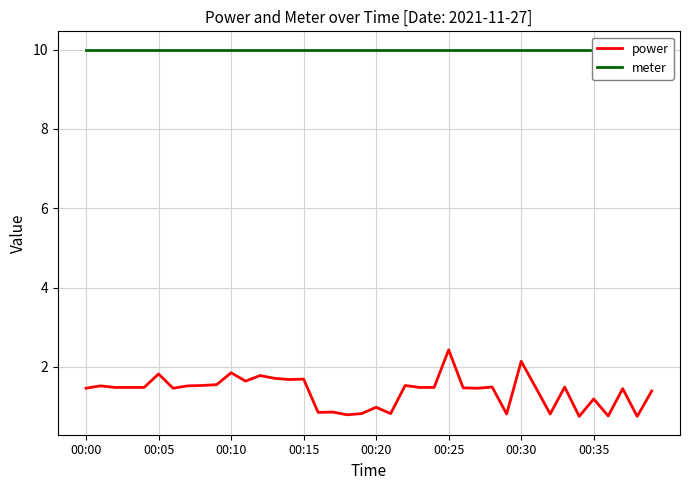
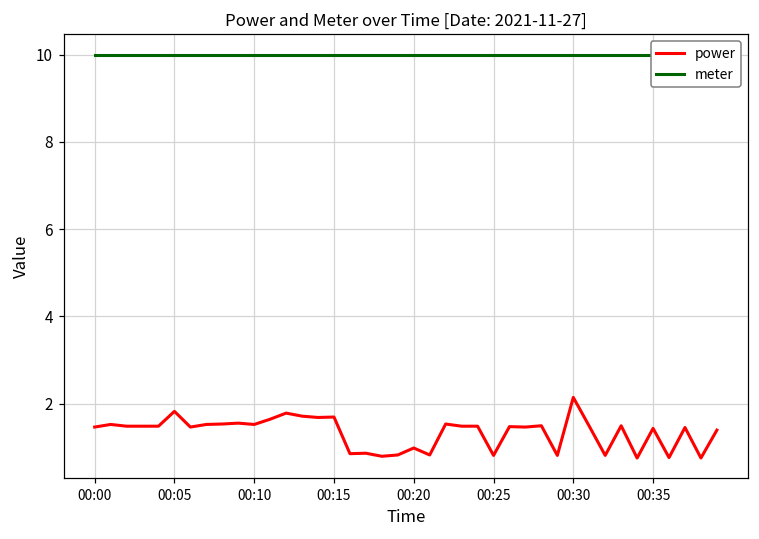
  {
    "power": {
      "00:00": 1.5,
      "00:05": 1.8,
-     "00:10": 1.9,
+     "00:10": 1.5,
      "00:15": 1.7,
      "00:20": 1.0,
-     "00:25": 2.4,
+     "00:25": 0.8,
      "00:30": 2.1,
-     "00:35": 1.2
+     "00:35": 1.4
    },
    "meter": {
      "00:00": 10.0,
      "00:05": 10.0,
      "00:10": 10.0,
      "00:15": 10.0,
      "00:20": 10.0,
      "00:25": 10.0,
      "00:30": 10.0
    }
  }
